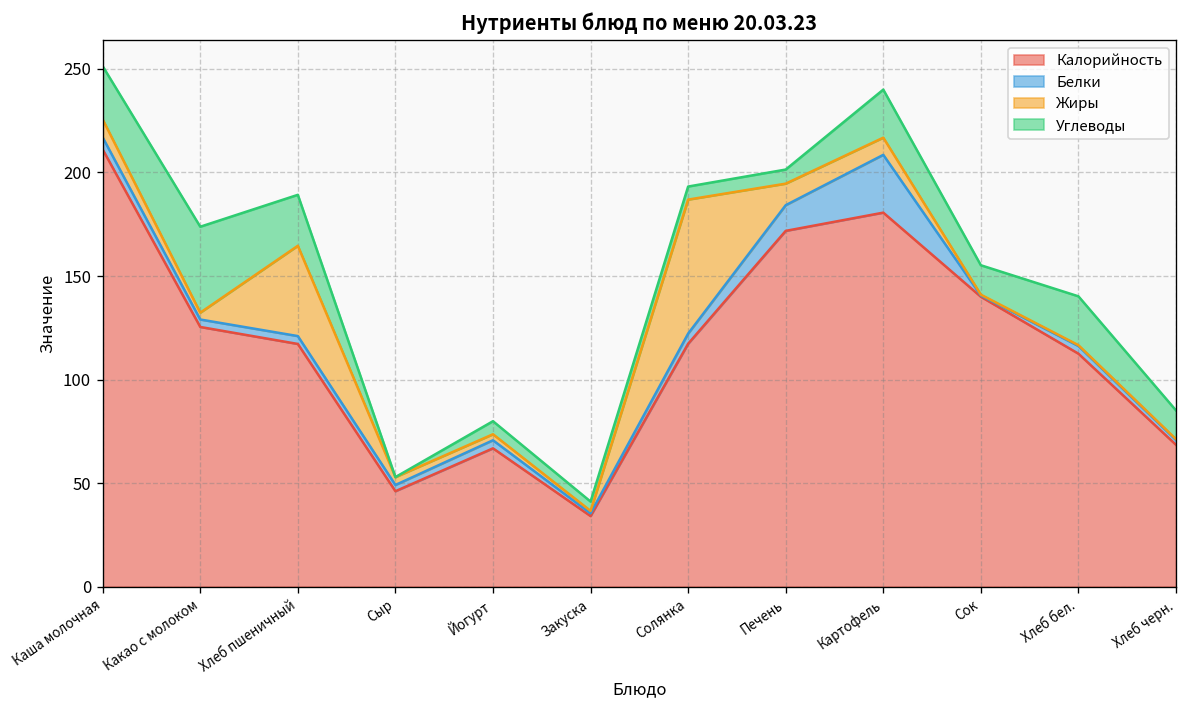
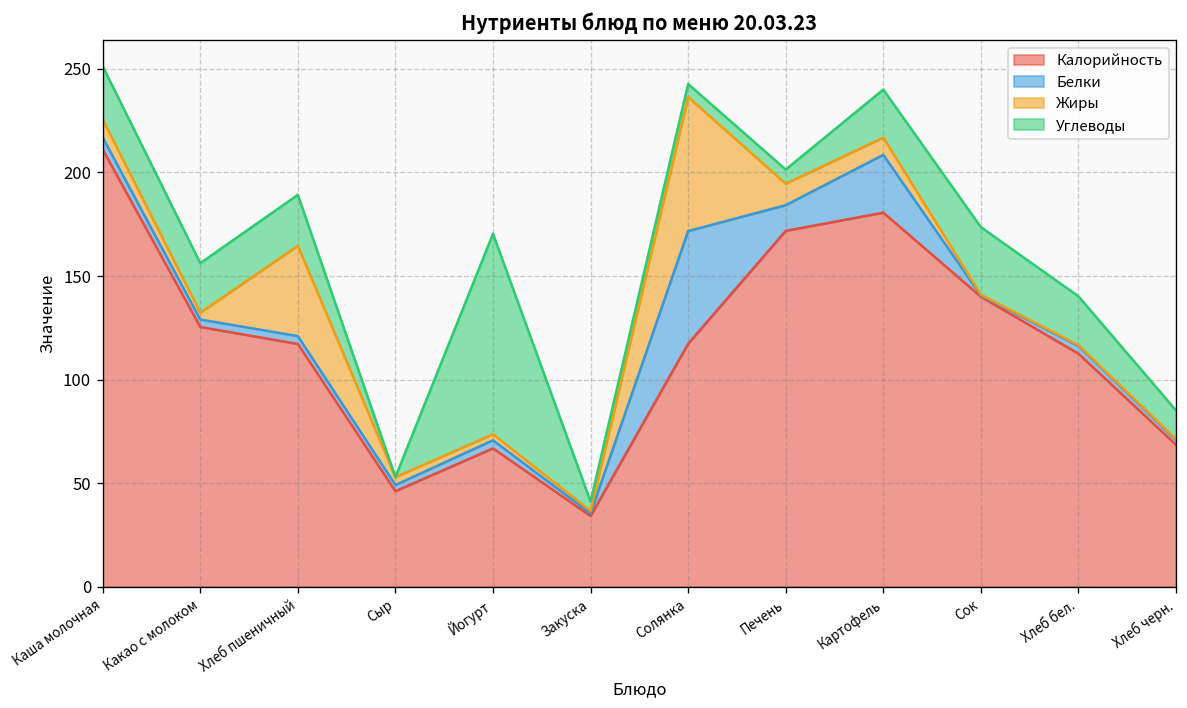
  {
    "Калорийность": {
      "Каша молочная": 211,
      "Какао с молоком": 125,
      "Хлеб пшеничный": 117,
      "Сыр": 46,
      "Йогурт": 67,
      "Солянка": 117,
      "Печень": 172,
      "Картофель": 181,
      "Хлеб бел.": 113,
      "Хлеб черн.": 69
    },
    "Белки": {
      "Каша молочная": 6,
      "Какао с молоком": 4,
      "Хлеб пшеничный": 4,
      "Сыр": 3,
      "Йогурт": 4,
-     "Солянка": 5,
+     "Солянка": 54,
      "Печень": 12,
      "Картофель": 28
    },
    "Жиры": {
      "Каша молочная": 9,
      "Какао с молоком": 3,
      "Хлеб пшеничный": 44,
      "Йогурт": 3,
      "Солянка": 65,
      "Печень": 10,
      "Картофель": 8
    },
    "Углеводы": {
      "Каша молочная": 26,
-     "Какао с молоком": 42,
+     "Какао с молоком": 24,
      "Хлеб пшеничный": 25,
-     "Йогурт": 6,
+     "Йогурт": 97,
      "Закуска": 5,
      "Солянка": 6,
      "Печень": 7,
      "Картофель": 23,
-     "Сок": 14,
+     "Сок": 33,
      "Хлеб бел.": 24,
      "Хлеб черн.": 14
    }
  }
